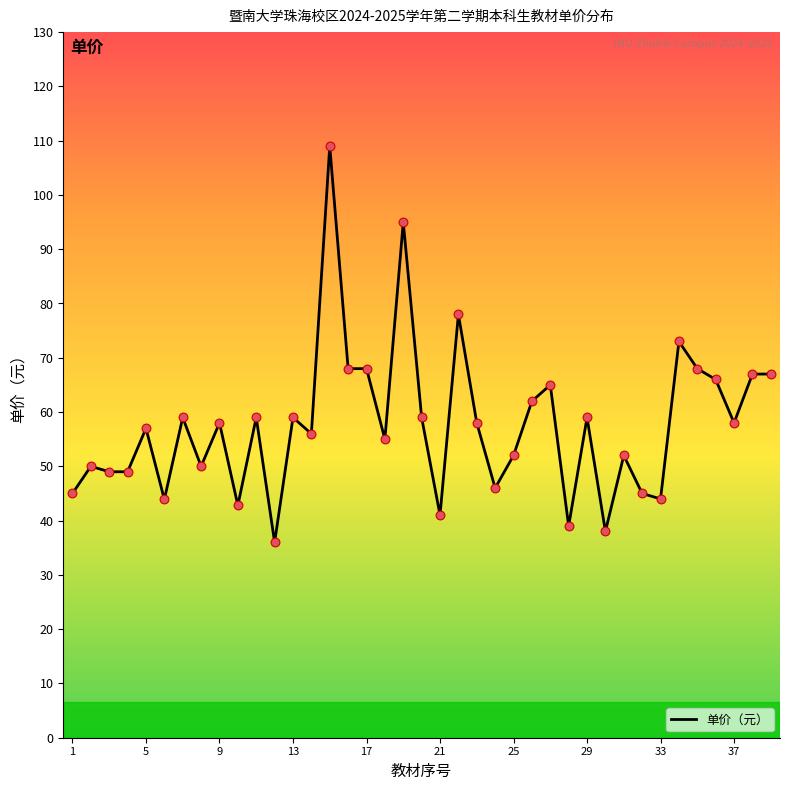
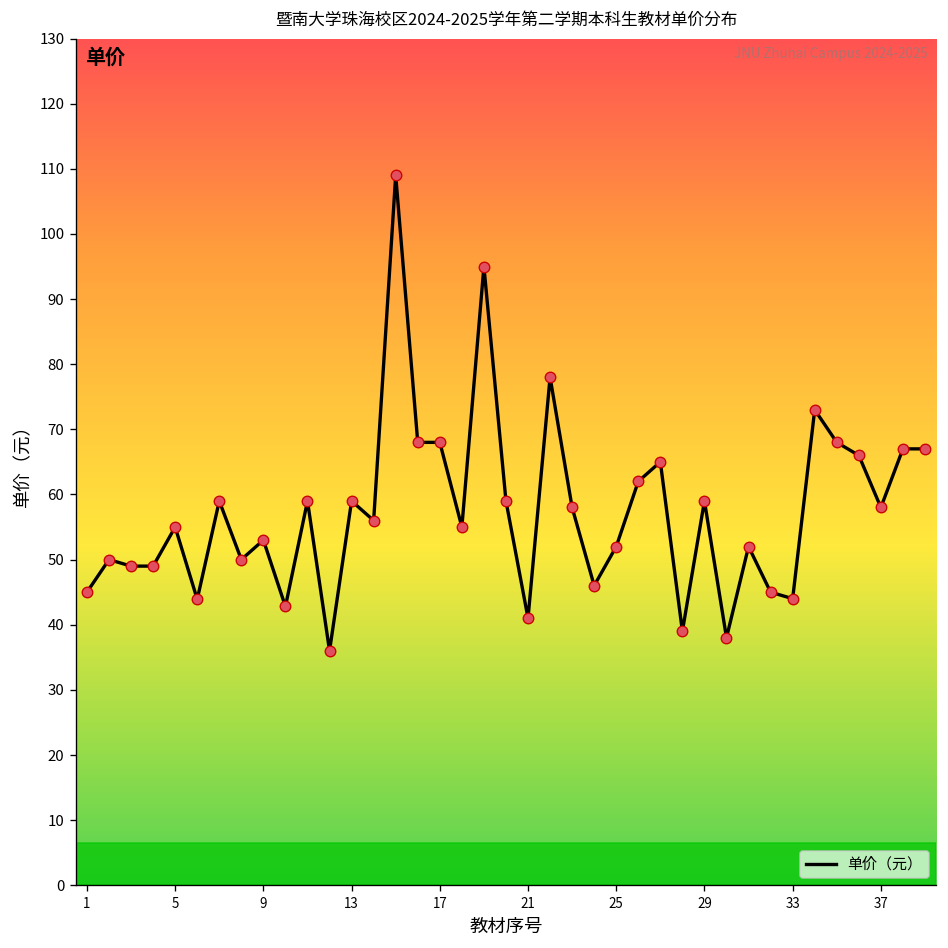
  {
    "1": 45,
-   "5": 57,
-   "9": 58,
+   "5": 55,
+   "9": 53,
    "13": 59,
    "17": 68,
    "21": 41,
    "25": 52,
    "29": 59,
    "33": 44,
    "37": 58
  }
